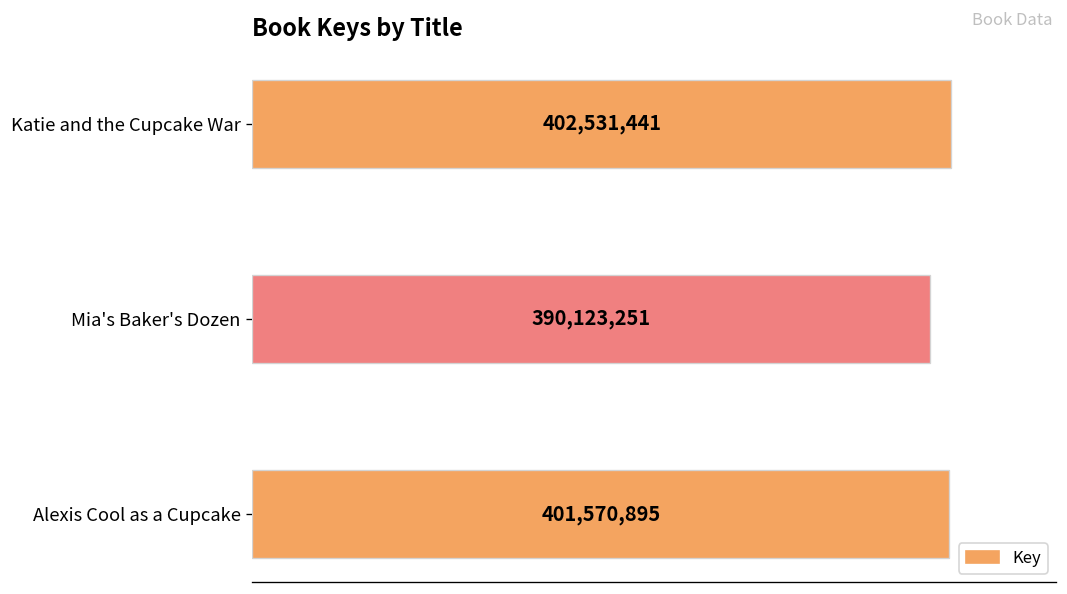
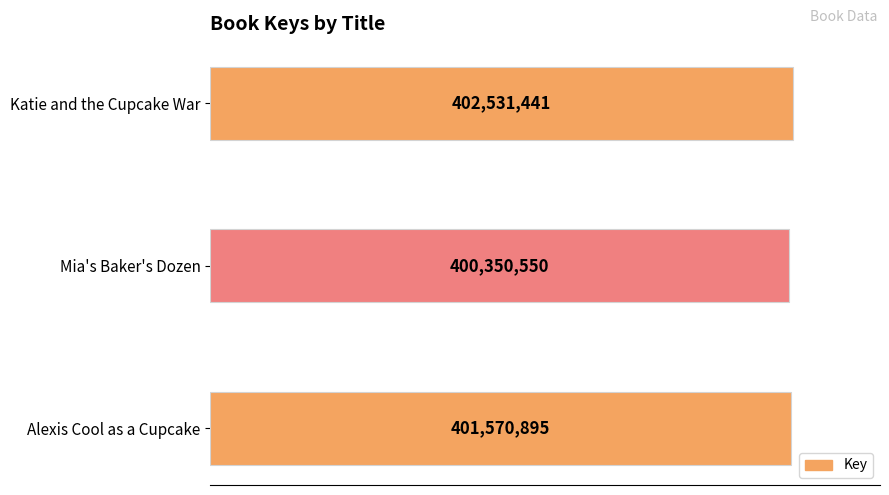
  {
    "Katie and the Cupcake War": "402,531,441",
-   "Mia's Baker's Dozen": "390,123,251",
+   "Mia's Baker's Dozen": "400,350,550",
    "Alexis Cool as a Cupcake": "401,570,895"
  }
